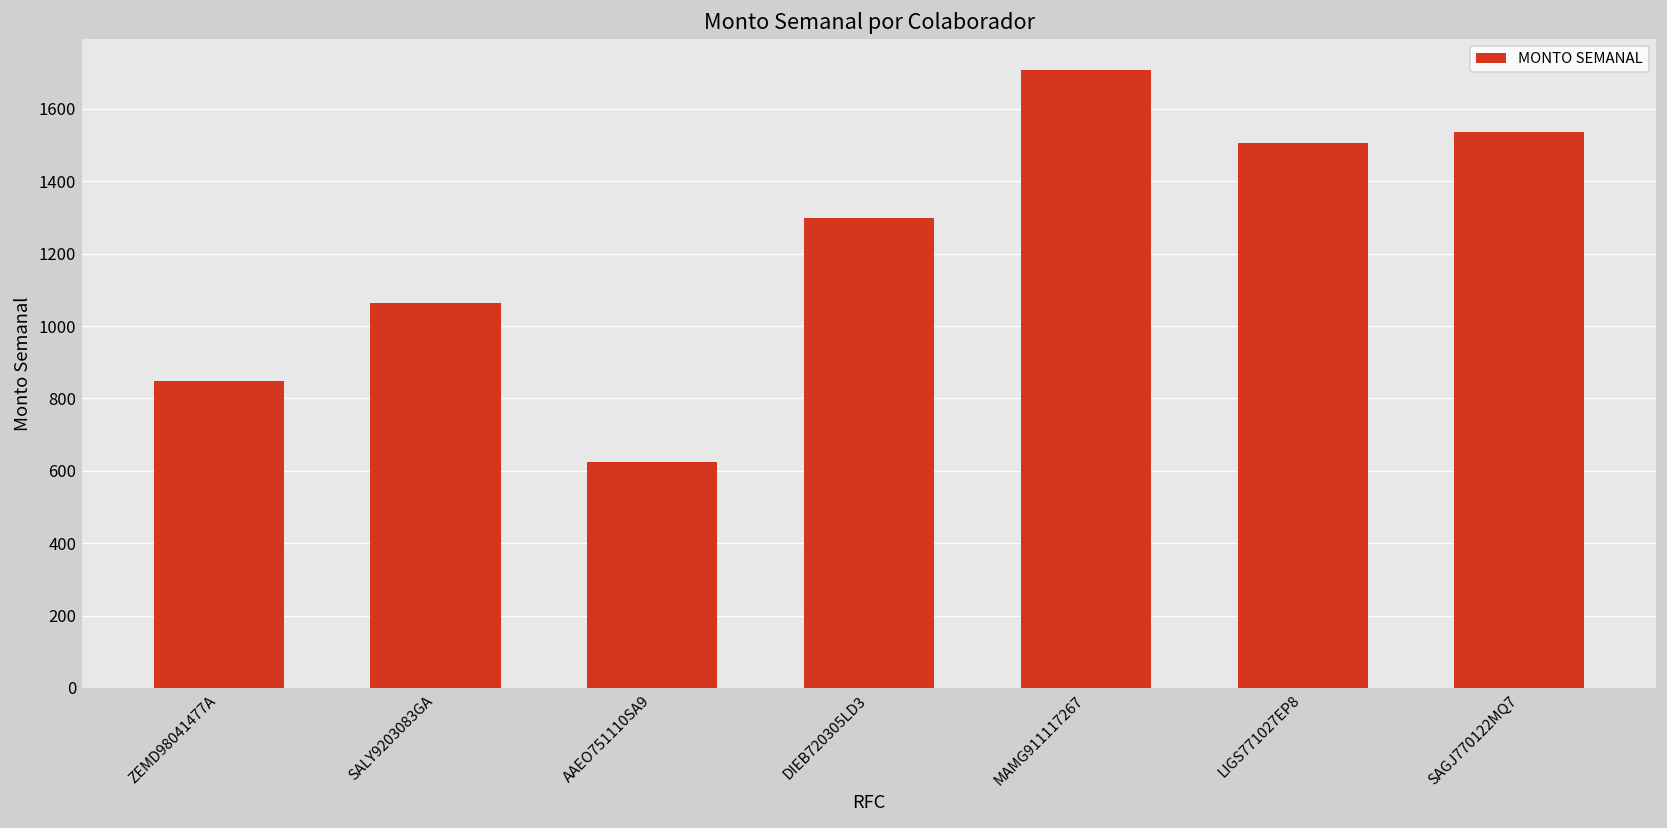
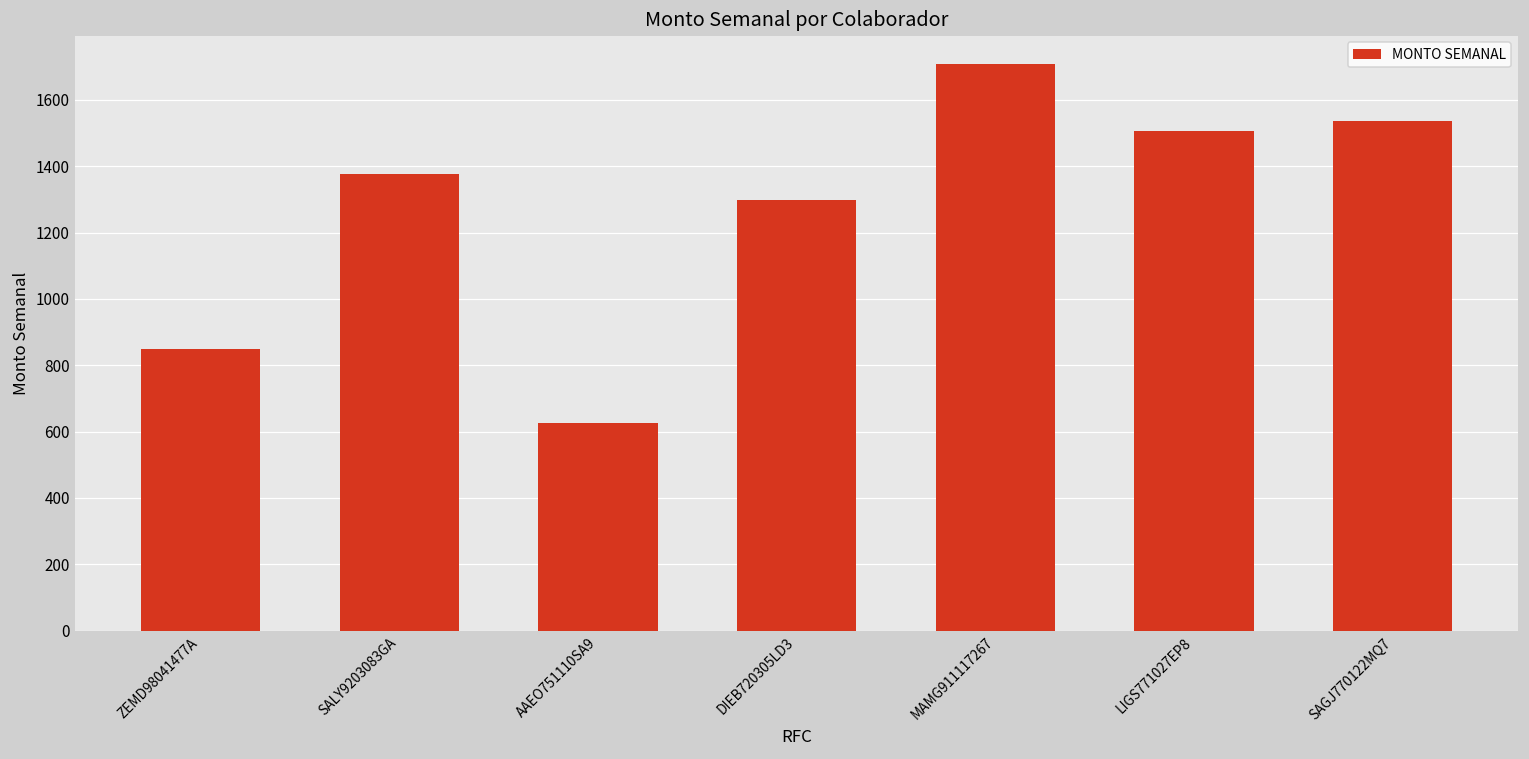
  {
    "ZEMD98041477A": 850,
-   "SALY9203083GA": 1060,
+   "SALY9203083GA": 1380,
    "AAEO751110SA9": 620,
    "DIEB720305LD3": 1300,
    "MAMG911117267": 1710,
    "LIGS771027EP8": 1510,
    "SAGJ770122MQ7": 1540
  }
